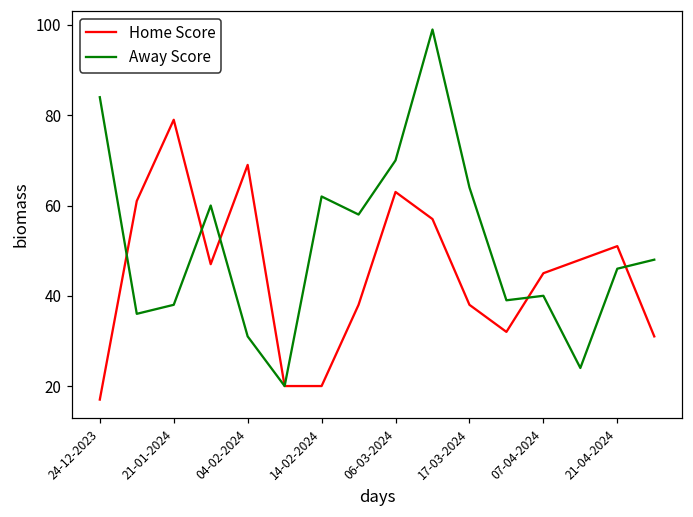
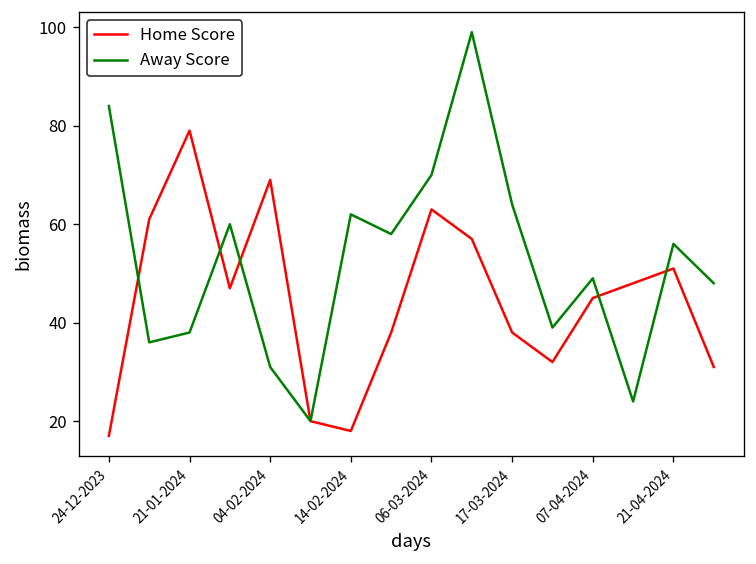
  {
    "Home Score": {
      "24-12-2023": 17,
      "21-01-2024": 79,
      "04-02-2024": 69,
-     "14-02-2024": 20,
+     "14-02-2024": 18,
      "06-03-2024": 63,
      "17-03-2024": 38,
      "07-04-2024": 45,
      "21-04-2024": 51
    },
    "Away Score": {
      "24-12-2023": 84,
      "21-01-2024": 38,
      "04-02-2024": 31,
      "14-02-2024": 62,
      "06-03-2024": 70,
      "17-03-2024": 64,
-     "07-04-2024": 40,
-     "21-04-2024": 46
+     "07-04-2024": 49,
+     "21-04-2024": 56
    }
  }
